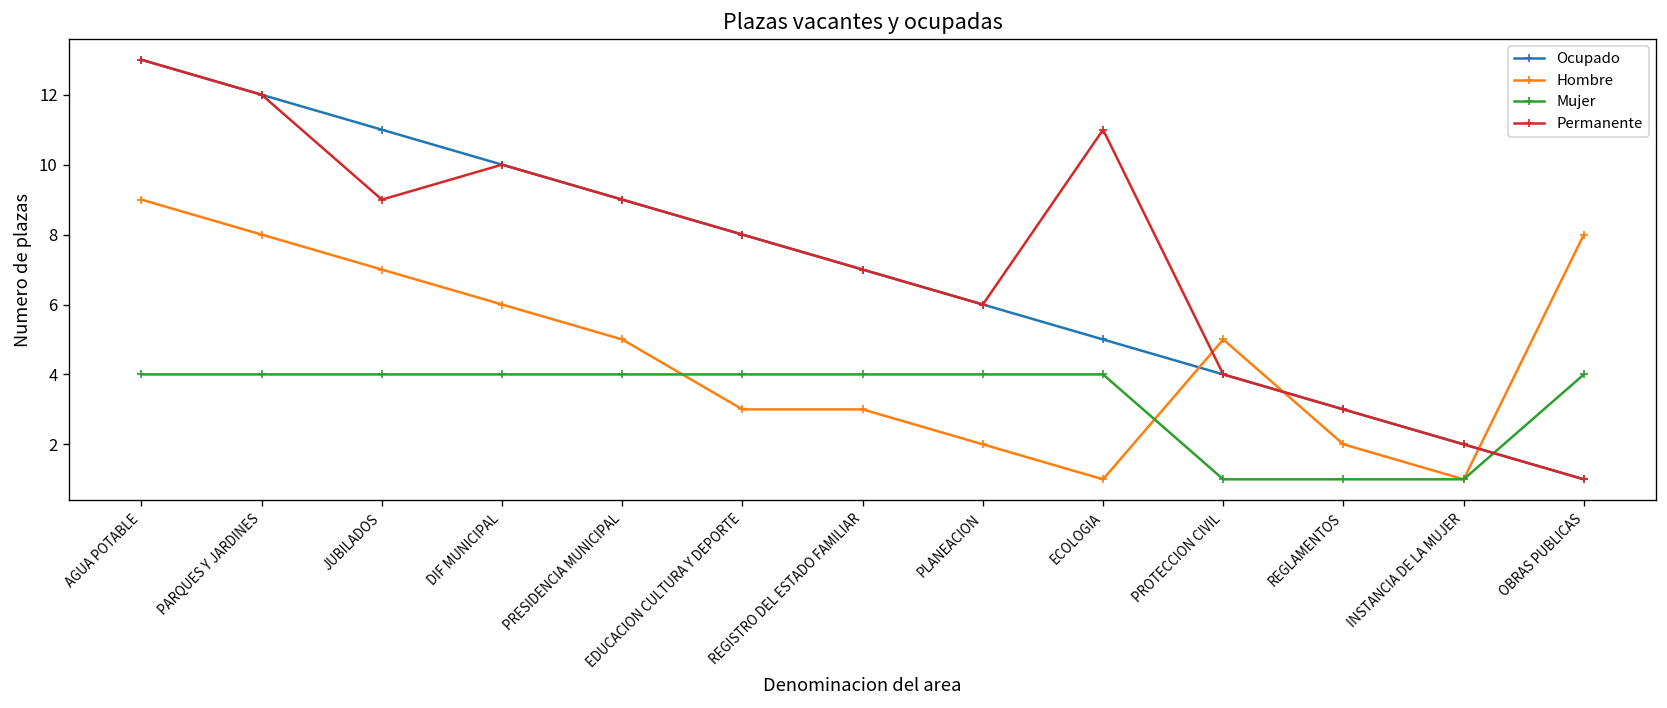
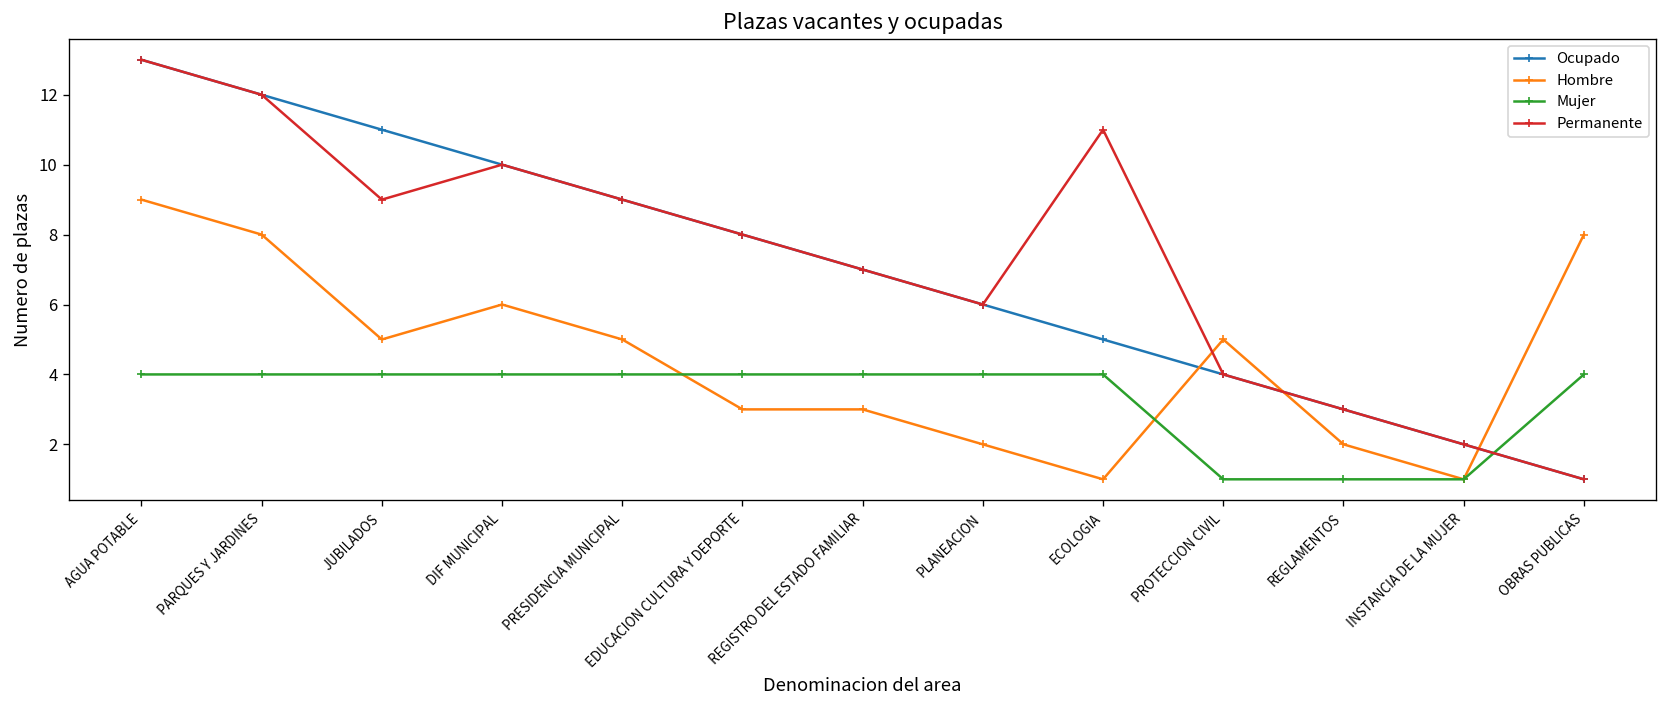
  {
    "Ocupado": {
      "JUBILADOS": 11,
      "ECOLOGIA": 5
    },
    "Hombre": {
      "AGUA POTABLE": 9,
      "PARQUES Y JARDINES": 8,
-     "JUBILADOS": 7,
+     "JUBILADOS": 5,
      "DIF MUNICIPAL": 6,
      "PRESIDENCIA MUNICIPAL": 5,
      "EDUCACION CULTURA Y DEPORTE": 3,
      "REGISTRO DEL ESTADO FAMILIAR": 3,
      "PLANEACION": 2,
      "ECOLOGIA": 1,
      "PROTECCION CIVIL": 5,
      "REGLAMENTOS": 2,
      "OBRAS PUBLICAS": 8
    },
    "Mujer": {
      "AGUA POTABLE": 4,
      "PARQUES Y JARDINES": 4,
      "JUBILADOS": 4,
      "DIF MUNICIPAL": 4,
      "PRESIDENCIA MUNICIPAL": 4,
      "EDUCACION CULTURA Y DEPORTE": 4,
      "REGISTRO DEL ESTADO FAMILIAR": 4,
      "PLANEACION": 4,
      "ECOLOGIA": 4,
      "PROTECCION CIVIL": 1,
      "REGLAMENTOS": 1,
      "OBRAS PUBLICAS": 4
    },
    "Permanente": {
      "JUBILADOS": 9,
      "ECOLOGIA": 11
    }
  }
